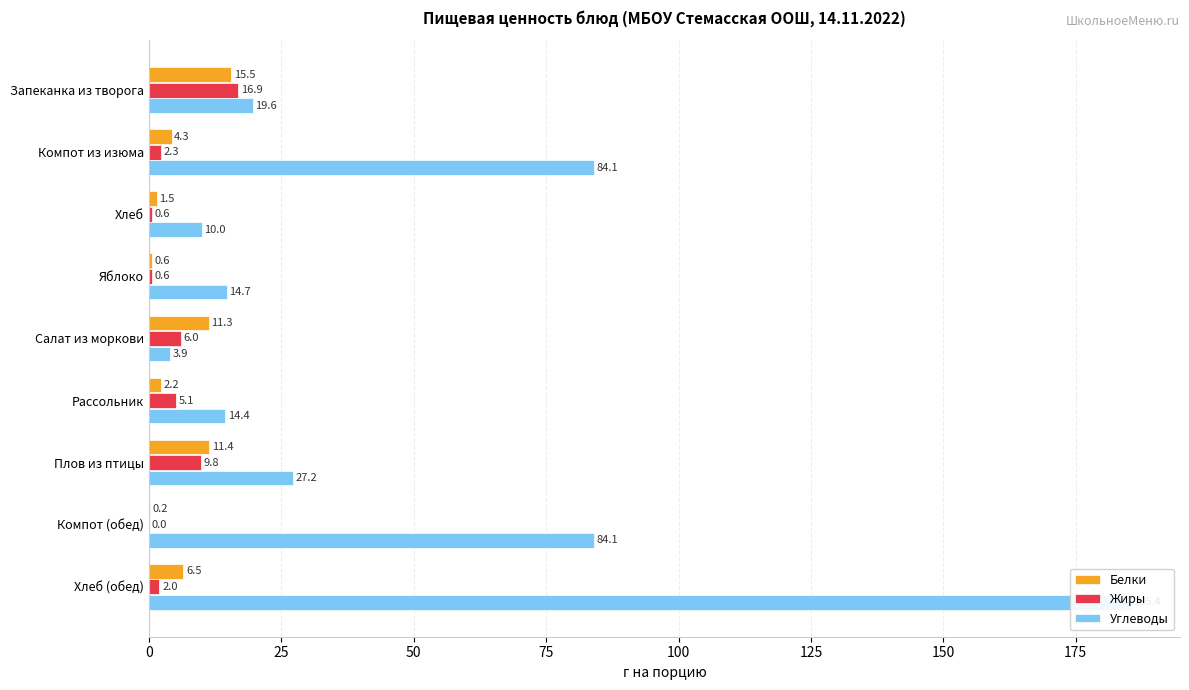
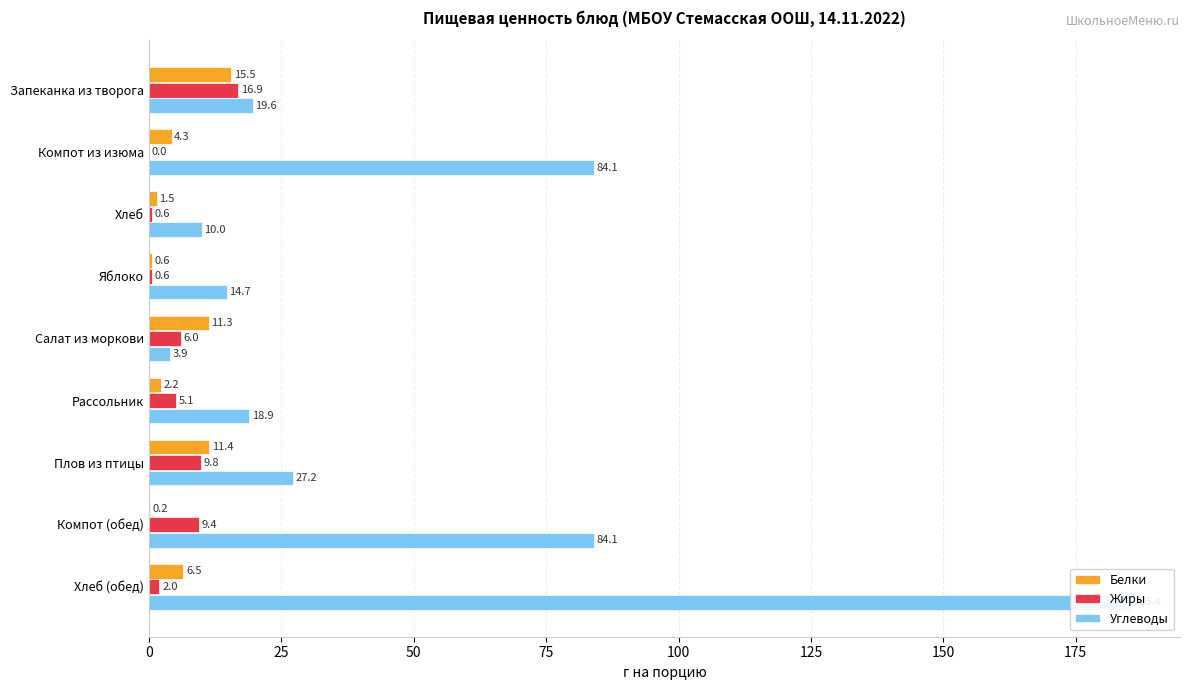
  {
    "Белки": {
      "Запеканка из творога": 15.5,
      "Компот из изюма": 4.3,
      "Хлеб": 1.5,
      "Яблоко": 0.6,
      "Салат из моркови": 11.3,
      "Рассольник": 2.2,
      "Плов из птицы": 11.4,
      "Компот (обед)": 0.2,
      "Хлеб (обед)": 6.5
    },
    "Жиры": {
      "Запеканка из творога": 16.9,
-     "Компот из изюма": 2.3,
+     "Компот из изюма": 0.0,
      "Хлеб": 0.6,
      "Яблоко": 0.6,
      "Салат из моркови": 6.0,
      "Рассольник": 5.1,
      "Плов из птицы": 9.8,
-     "Компот (обед)": 0.0,
+     "Компот (обед)": 9.4,
      "Хлеб (обед)": 2.0
    },
    "Углеводы": {
      "Запеканка из творога": 19.6,
      "Компот из изюма": 84.1,
      "Хлеб": 10.0,
      "Яблоко": 14.7,
      "Салат из моркови": 3.9,
-     "Рассольник": 14.4,
+     "Рассольник": 18.9,
      "Плов из птицы": 27.2,
      "Компот (обед)": 84.1
    }
  }
